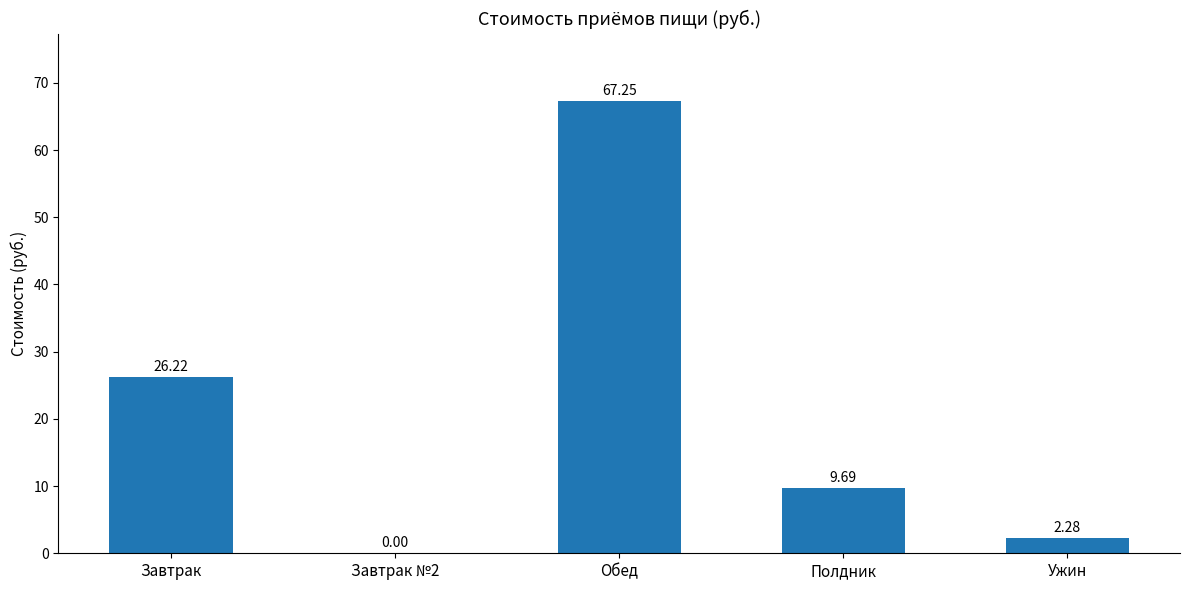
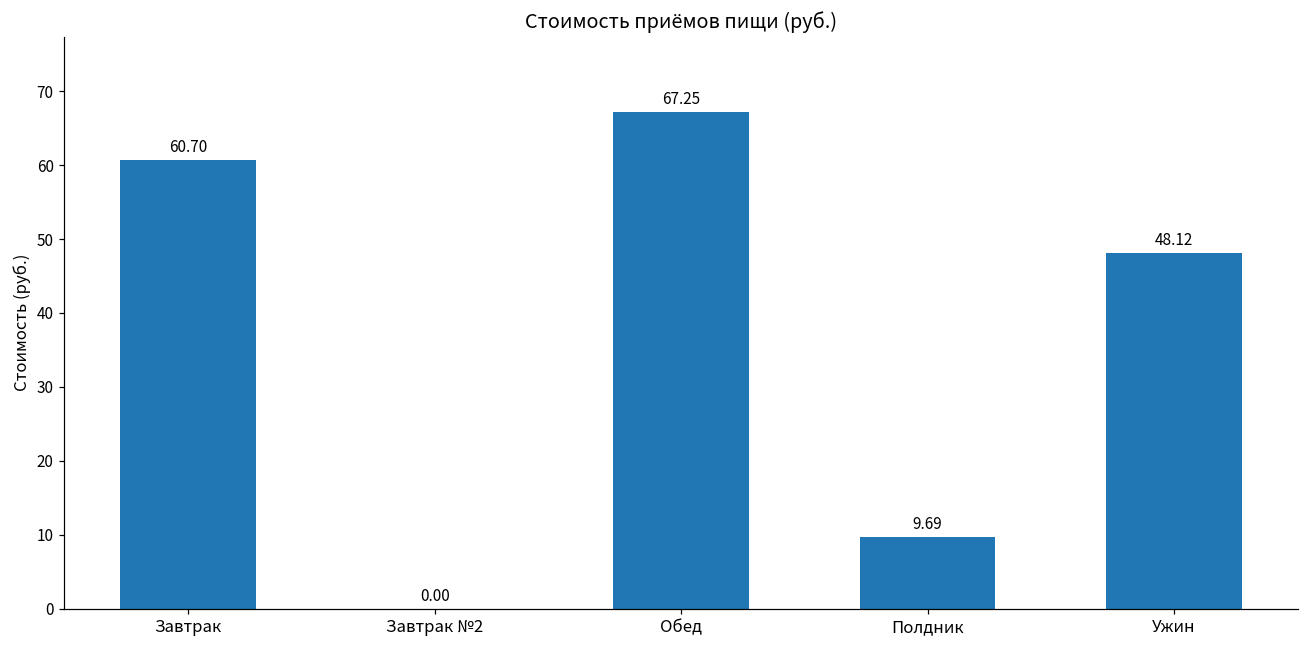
  {
-   "Завтрак": 26.22,
+   "Завтрак": 60.70,
    "Завтрак №2": 0.00,
    "Обед": 67.25,
    "Полдник": 9.69,
-   "Ужин": 2.28
+   "Ужин": 48.12
  }
